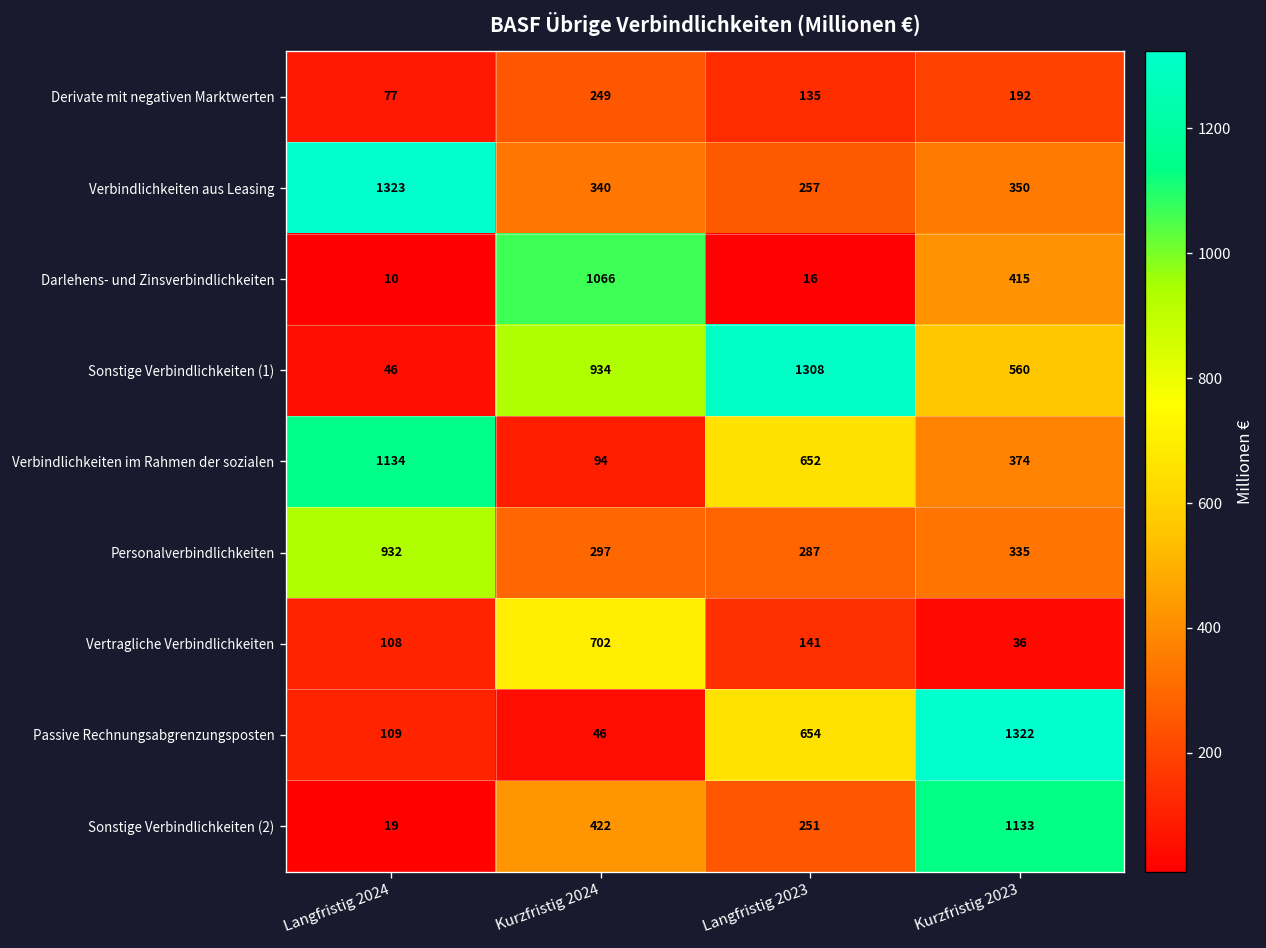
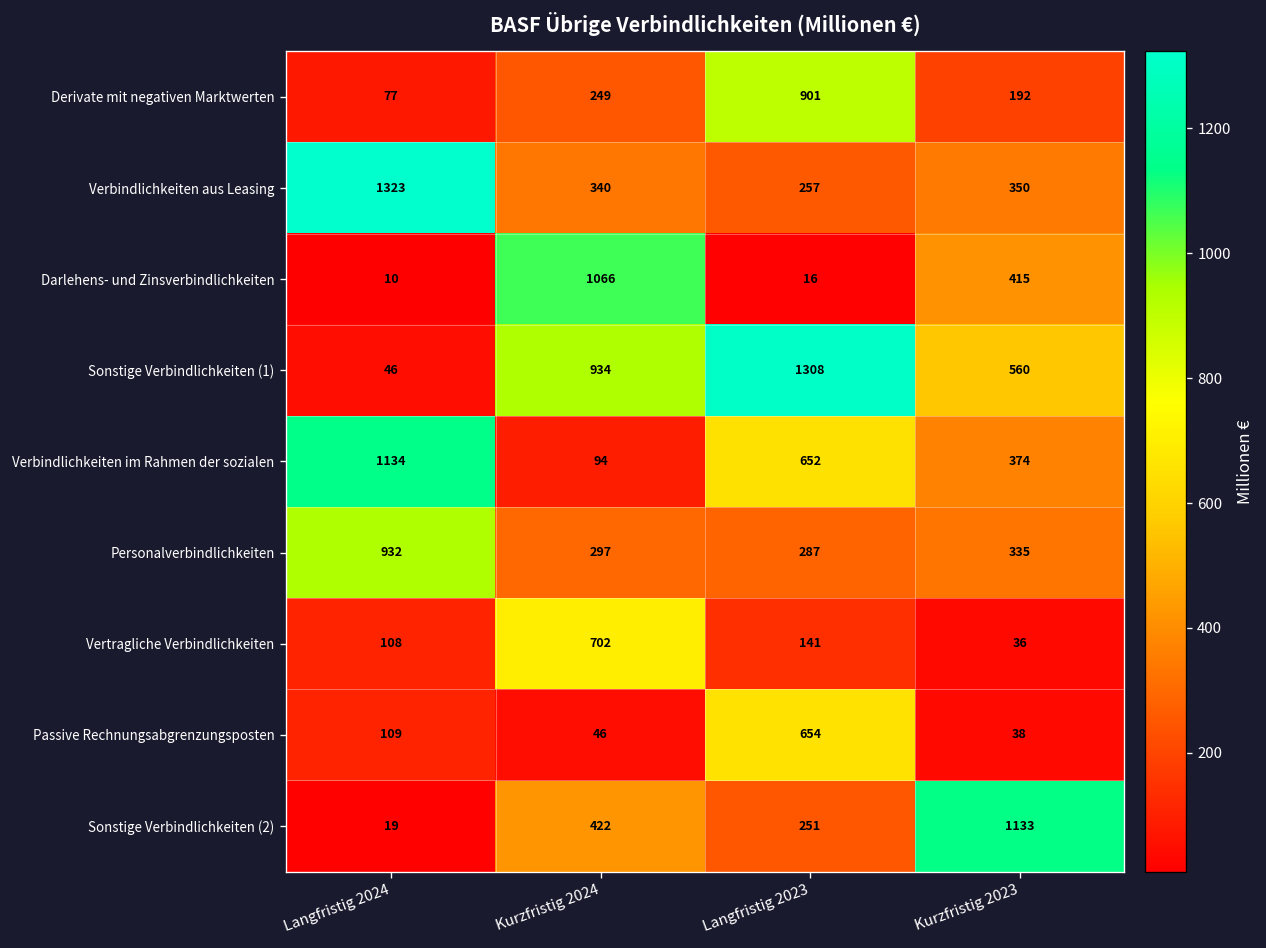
  {
    "Derivate mit negativen Marktwerten": {
      "Langfristig 2024": 77,
      "Kurzfristig 2024": 249,
-     "Langfristig 2023": 135,
+     "Langfristig 2023": 901,
      "Kurzfristig 2023": 192
    },
    "Verbindlichkeiten aus Leasing": {
      "Langfristig 2024": 1323,
      "Kurzfristig 2024": 340,
      "Langfristig 2023": 257,
      "Kurzfristig 2023": 350
    },
    "Darlehens- und Zinsverbindlichkeiten": {
      "Langfristig 2024": 10,
      "Kurzfristig 2024": 1066,
      "Langfristig 2023": 16,
      "Kurzfristig 2023": 415
    },
    "Sonstige Verbindlichkeiten (1)": {
      "Langfristig 2024": 46,
      "Kurzfristig 2024": 934,
      "Langfristig 2023": 1308,
      "Kurzfristig 2023": 560
    },
    "Verbindlichkeiten im Rahmen der sozialen": {
      "Langfristig 2024": 1134,
      "Kurzfristig 2024": 94,
      "Langfristig 2023": 652,
      "Kurzfristig 2023": 374
    },
    "Personalverbindlichkeiten": {
      "Langfristig 2024": 932,
      "Kurzfristig 2024": 297,
      "Langfristig 2023": 287,
      "Kurzfristig 2023": 335
    },
    "Vertragliche Verbindlichkeiten": {
      "Langfristig 2024": 108,
      "Kurzfristig 2024": 702,
      "Langfristig 2023": 141,
      "Kurzfristig 2023": 36
    },
    "Passive Rechnungsabgrenzungsposten": {
      "Langfristig 2024": 109,
      "Kurzfristig 2024": 46,
      "Langfristig 2023": 654,
-     "Kurzfristig 2023": 1322
+     "Kurzfristig 2023": 38
    },
    "Sonstige Verbindlichkeiten (2)": {
      "Langfristig 2024": 19,
      "Kurzfristig 2024": 422,
      "Langfristig 2023": 251,
      "Kurzfristig 2023": 1133
    }
  }
